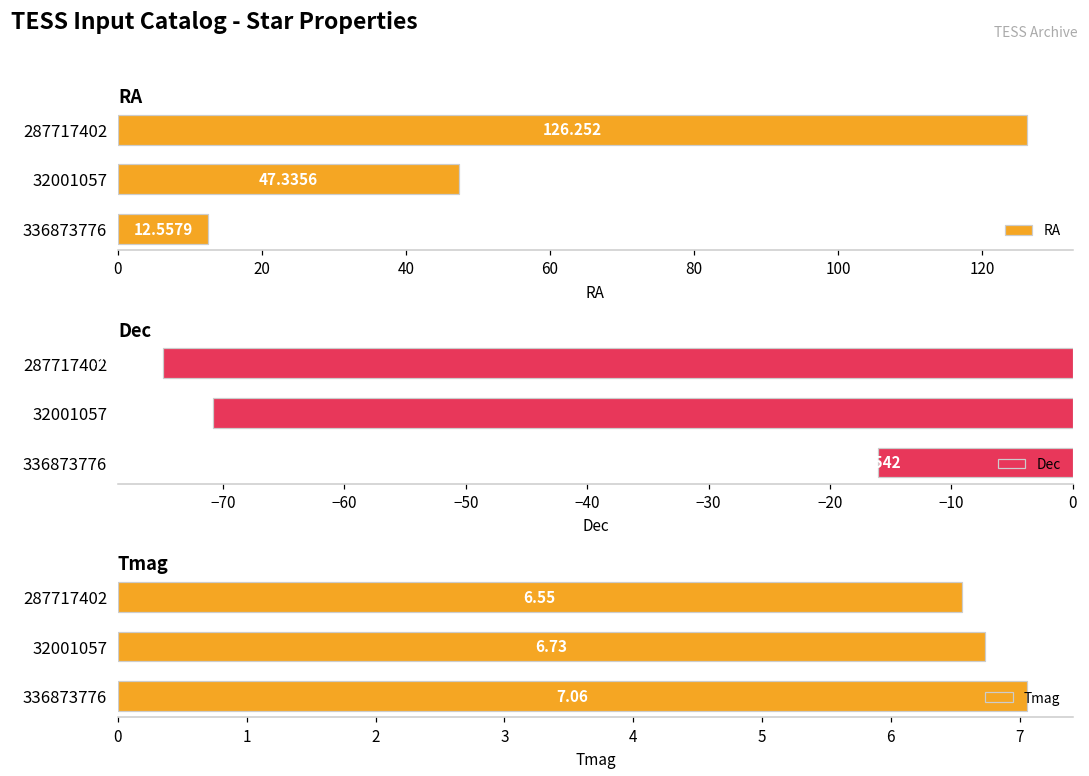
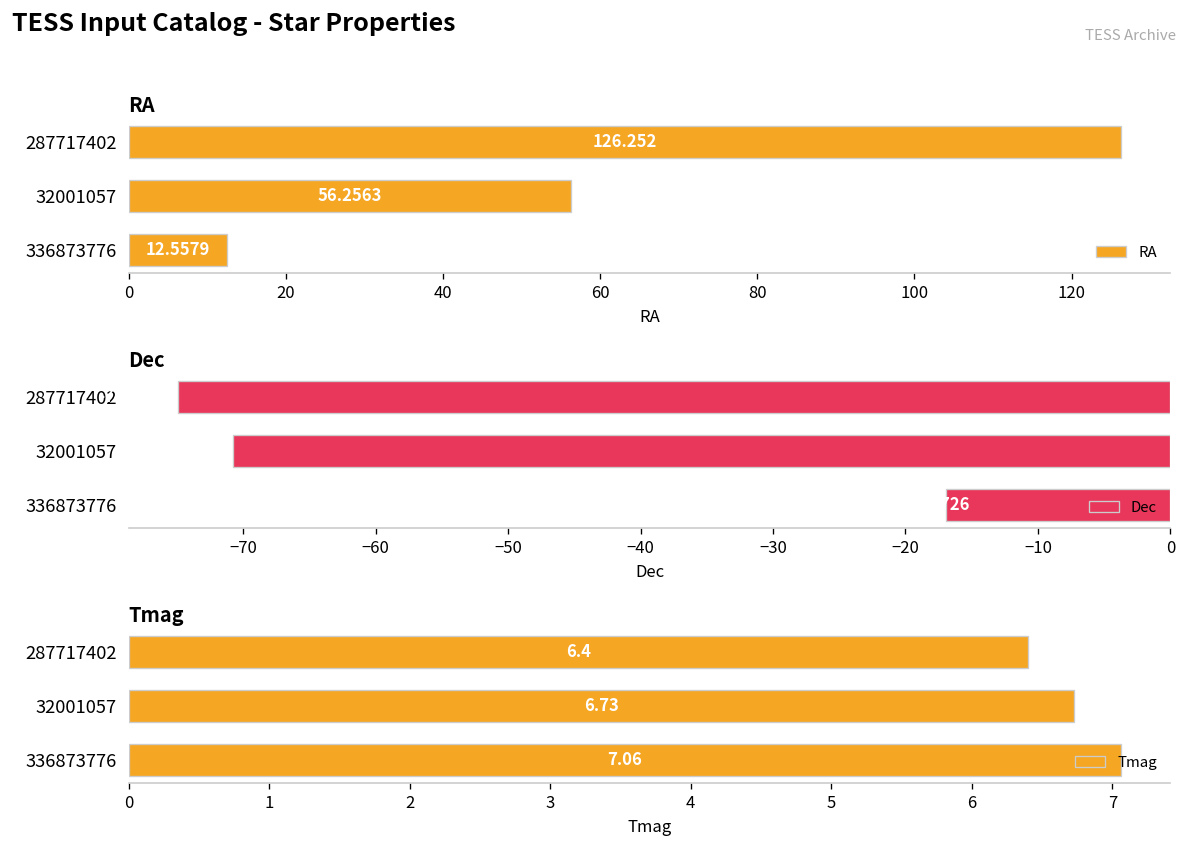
  {
    "RA": {
      "287717402": 126.252,
-     "32001057": 47.3356,
+     "32001057": 56.2563,
      "336873776": 12.5579
    },
    "Dec": {
      "287717402": -74.9,
      "32001057": -70.8,
-     "336873776": -16.1
+     "336873776": -17.0
    },
    "Tmag": {
-     "287717402": 6.55,
+     "287717402": 6.4,
      "32001057": 6.73,
      "336873776": 7.06
    }
  }
